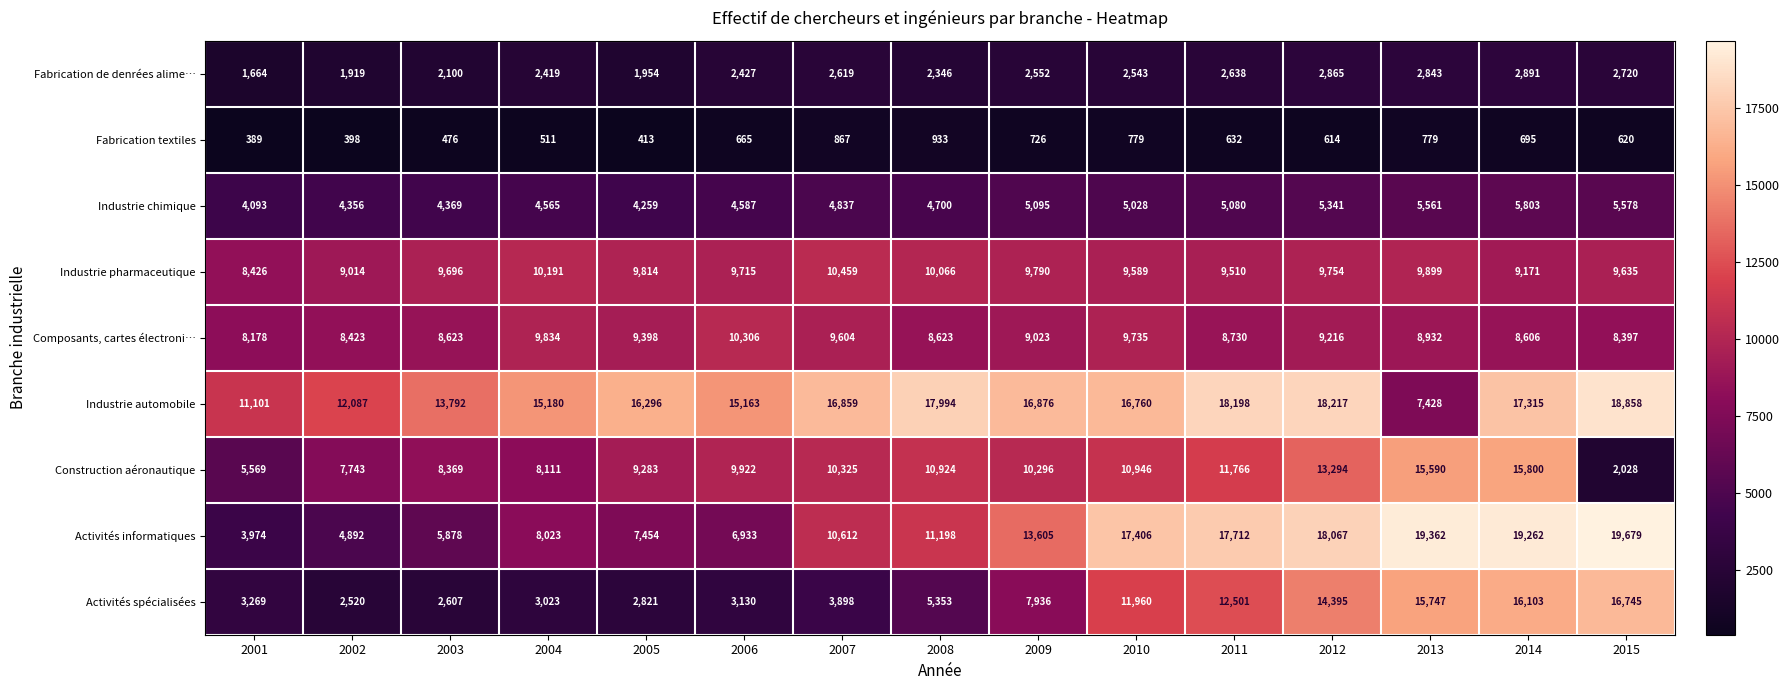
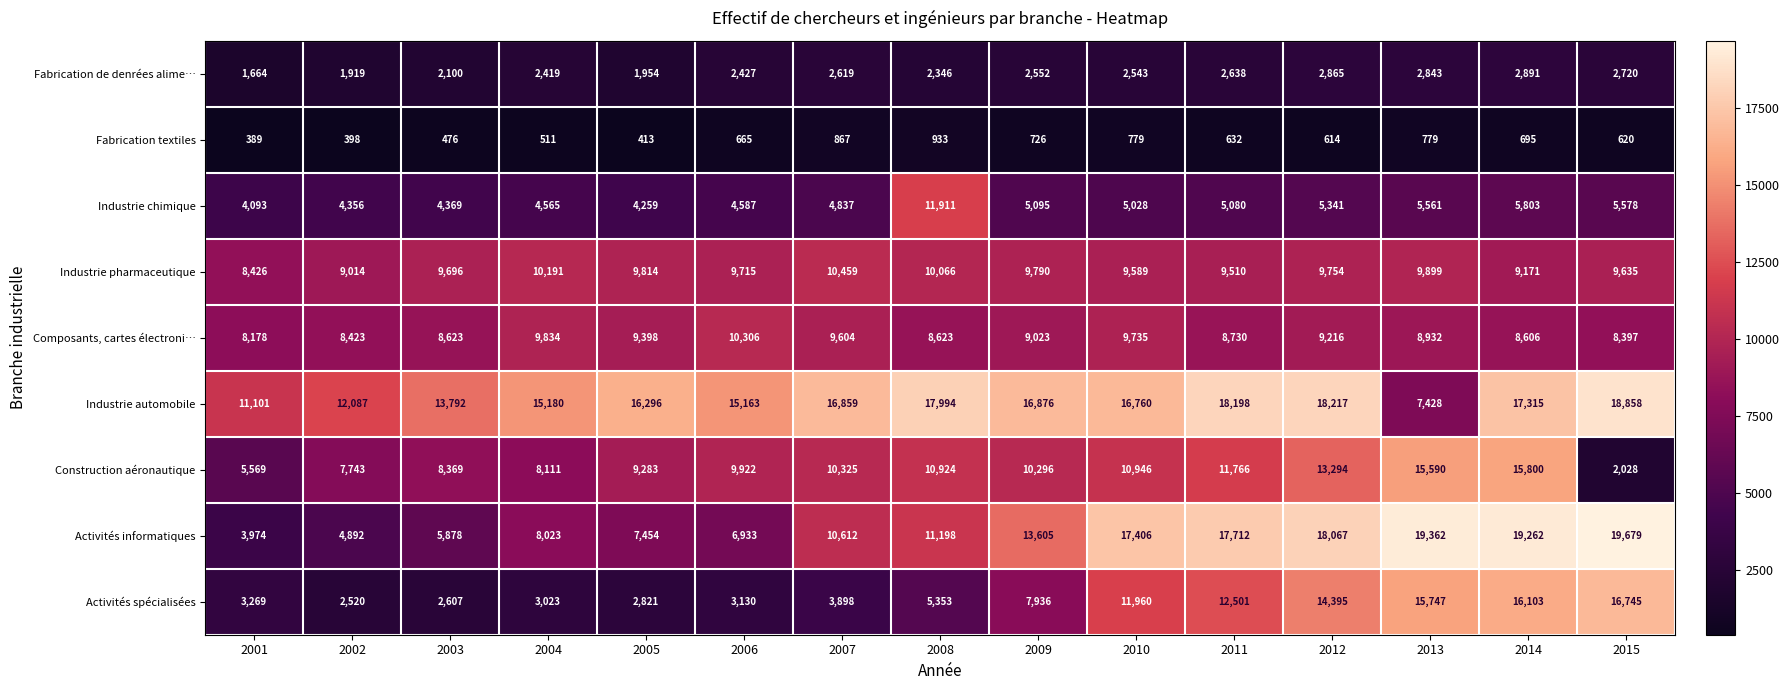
  {
    "Fabrication de denrées alime…": {
      "2001": "1,664",
      "2002": "1,919",
      "2003": "2,100",
      "2004": "2,419",
      "2005": "1,954",
      "2006": "2,427",
      "2007": "2,619",
      "2008": "2,346",
      "2009": "2,552",
      "2010": "2,543",
      "2011": "2,638",
      "2012": "2,865",
      "2013": "2,843",
      "2014": "2,891",
      "2015": "2,720"
    },
    "Fabrication textiles": {
      "2001": "389",
      "2002": "398",
      "2003": "476",
      "2004": "511",
      "2005": "413",
      "2006": "665",
      "2007": "867",
      "2008": "933",
      "2009": "726",
      "2010": "779",
      "2011": "632",
      "2012": "614",
      "2013": "779",
      "2014": "695",
      "2015": "620"
    },
    "Industrie chimique": {
      "2001": "4,093",
      "2002": "4,356",
      "2003": "4,369",
      "2004": "4,565",
      "2005": "4,259",
      "2006": "4,587",
      "2007": "4,837",
-     "2008": "4,700",
+     "2008": "11,911",
      "2009": "5,095",
      "2010": "5,028",
      "2011": "5,080",
      "2012": "5,341",
      "2013": "5,561",
      "2014": "5,803",
      "2015": "5,578"
    },
    "Industrie pharmaceutique": {
      "2001": "8,426",
      "2002": "9,014",
      "2003": "9,696",
      "2004": "10,191",
      "2005": "9,814",
      "2006": "9,715",
      "2007": "10,459",
      "2008": "10,066",
      "2009": "9,790",
      "2010": "9,589",
      "2011": "9,510",
      "2012": "9,754",
      "2013": "9,899",
      "2014": "9,171",
      "2015": "9,635"
    },
    "Composants, cartes électroni…": {
      "2001": "8,178",
      "2002": "8,423",
      "2003": "8,623",
      "2004": "9,834",
      "2005": "9,398",
      "2006": "10,306",
      "2007": "9,604",
      "2008": "8,623",
      "2009": "9,023",
      "2010": "9,735",
      "2011": "8,730",
      "2012": "9,216",
      "2013": "8,932",
      "2014": "8,606",
      "2015": "8,397"
    },
    "Industrie automobile": {
      "2001": "11,101",
      "2002": "12,087",
      "2003": "13,792",
      "2004": "15,180",
      "2005": "16,296",
      "2006": "15,163",
      "2007": "16,859",
      "2008": "17,994",
      "2009": "16,876",
      "2010": "16,760",
      "2011": "18,198",
      "2012": "18,217",
      "2013": "7,428",
      "2014": "17,315",
      "2015": "18,858"
    },
    "Construction aéronautique": {
      "2001": "5,569",
      "2002": "7,743",
      "2003": "8,369",
      "2004": "8,111",
      "2005": "9,283",
      "2006": "9,922",
      "2007": "10,325",
      "2008": "10,924",
      "2009": "10,296",
      "2010": "10,946",
      "2011": "11,766",
      "2012": "13,294",
      "2013": "15,590",
      "2014": "15,800",
      "2015": "2,028"
    },
    "Activités informatiques": {
      "2001": "3,974",
      "2002": "4,892",
      "2003": "5,878",
      "2004": "8,023",
      "2005": "7,454",
      "2006": "6,933",
      "2007": "10,612",
      "2008": "11,198",
      "2009": "13,605",
      "2010": "17,406",
      "2011": "17,712",
      "2012": "18,067",
      "2013": "19,362",
      "2014": "19,262",
      "2015": "19,679"
    },
    "Activités spécialisées": {
      "2001": "3,269",
      "2002": "2,520",
      "2003": "2,607",
      "2004": "3,023",
      "2005": "2,821",
      "2006": "3,130",
      "2007": "3,898",
      "2008": "5,353",
      "2009": "7,936",
      "2010": "11,960",
      "2011": "12,501",
      "2012": "14,395",
      "2013": "15,747",
      "2014": "16,103",
      "2015": "16,745"
    }
  }
